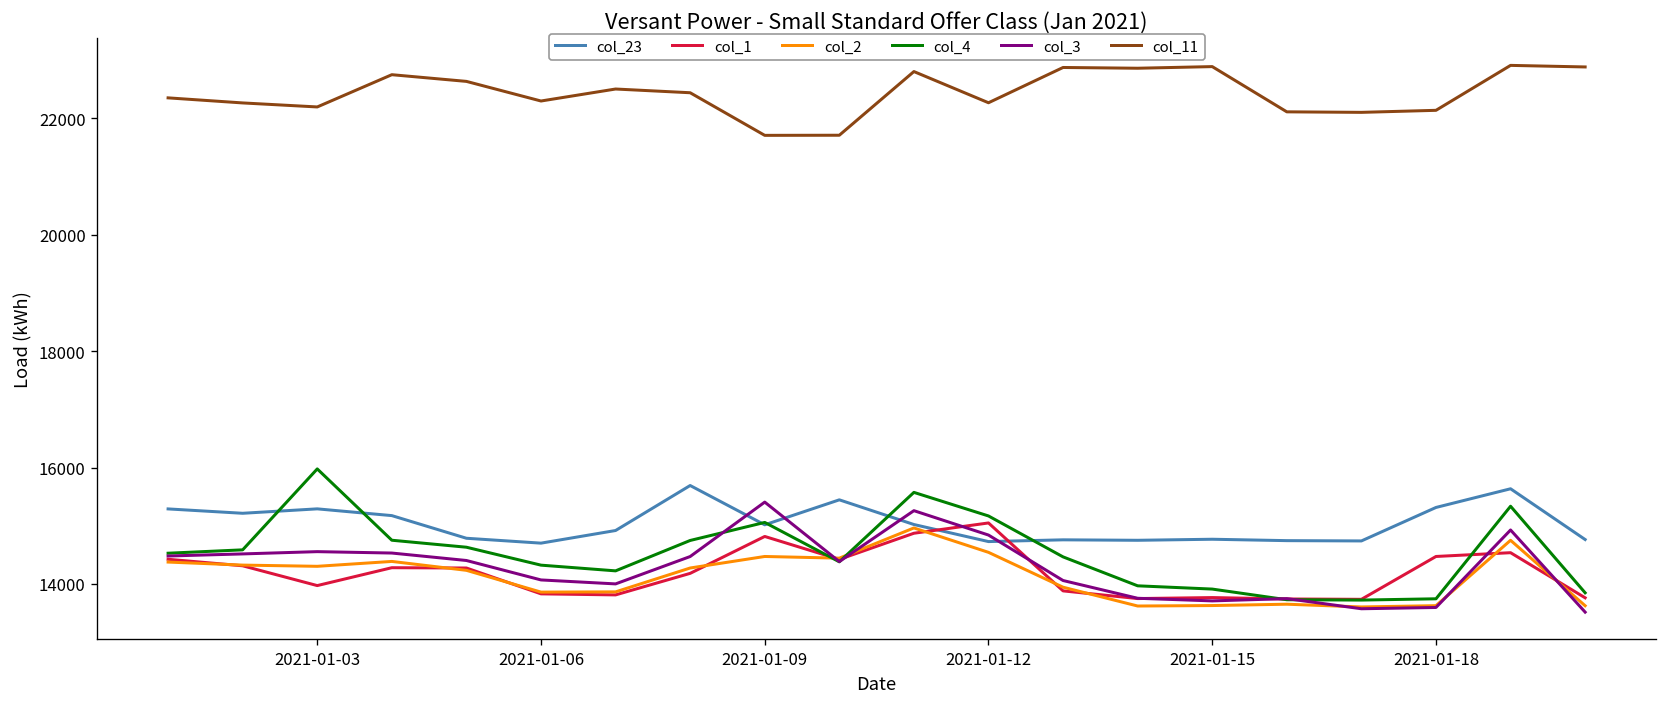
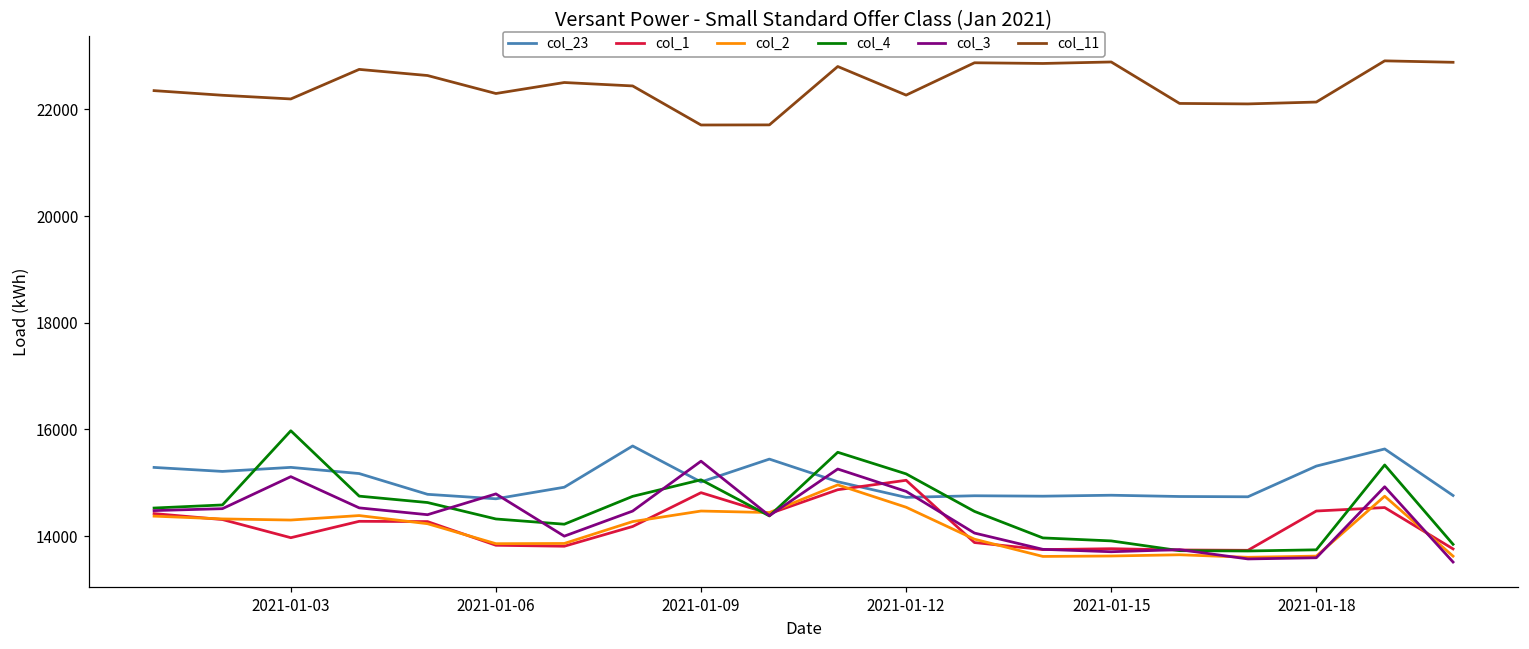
  {
    "col_23": {
      "2021-01-03": 15300,
      "2021-01-06": 14700,
      "2021-01-12": 14700,
      "2021-01-15": 14800,
      "2021-01-18": 15300
    },
    "col_1": {
      "2021-01-03": 14000,
      "2021-01-09": 14800,
      "2021-01-12": 15000,
      "2021-01-15": 13800,
      "2021-01-18": 14500
    },
    "col_2": {
      "2021-01-03": 14300,
      "2021-01-09": 14500,
      "2021-01-12": 14500,
      "2021-01-15": 13600
    },
    "col_4": {
      "2021-01-03": 16000,
      "2021-01-06": 14300,
      "2021-01-12": 15200,
      "2021-01-15": 13900,
      "2021-01-18": 13700
    },
    "col_3": {
-     "2021-01-03": 14600,
-     "2021-01-06": 14100,
+     "2021-01-03": 15100,
+     "2021-01-06": 14800,
      "2021-01-09": 15400,
      "2021-01-12": 14800,
      "2021-01-15": 13700
    },
    "col_11": {
      "2021-01-03": 22200,
      "2021-01-06": 22300,
      "2021-01-09": 21700,
      "2021-01-12": 22300,
      "2021-01-15": 22900,
      "2021-01-18": 22100
    }
  }
